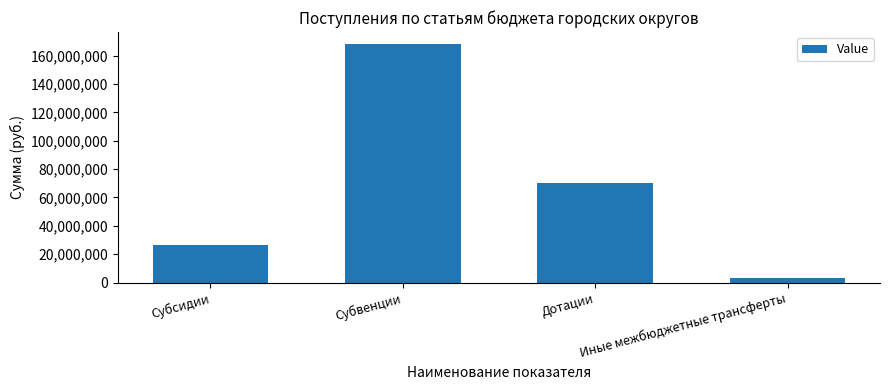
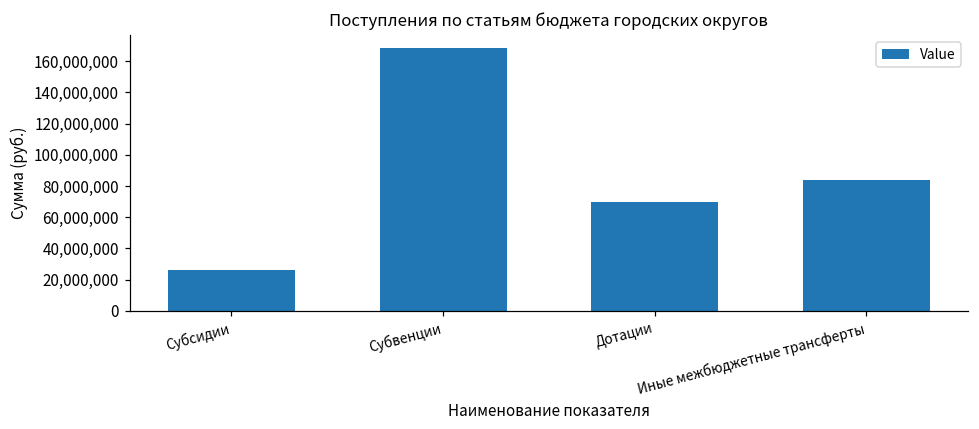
  {
    "Субсидии": "26,000,000",
    "Субвенции": "168,000,000",
    "Дотации": "70,000,000",
-   "Иные межбюджетные трансферты": "3,000,000"
+   "Иные межбюджетные трансферты": "84,000,000"
  }
